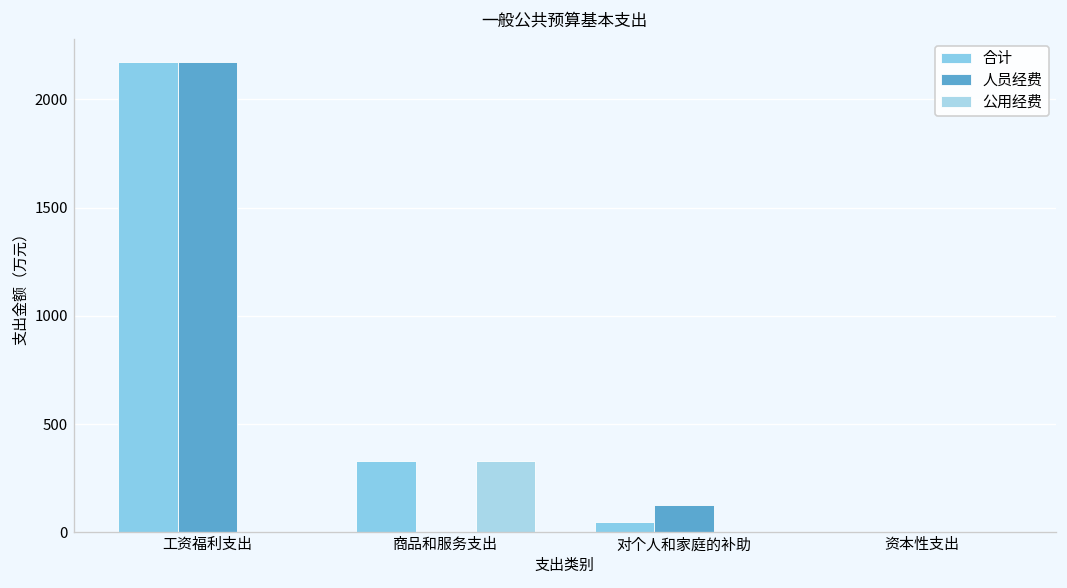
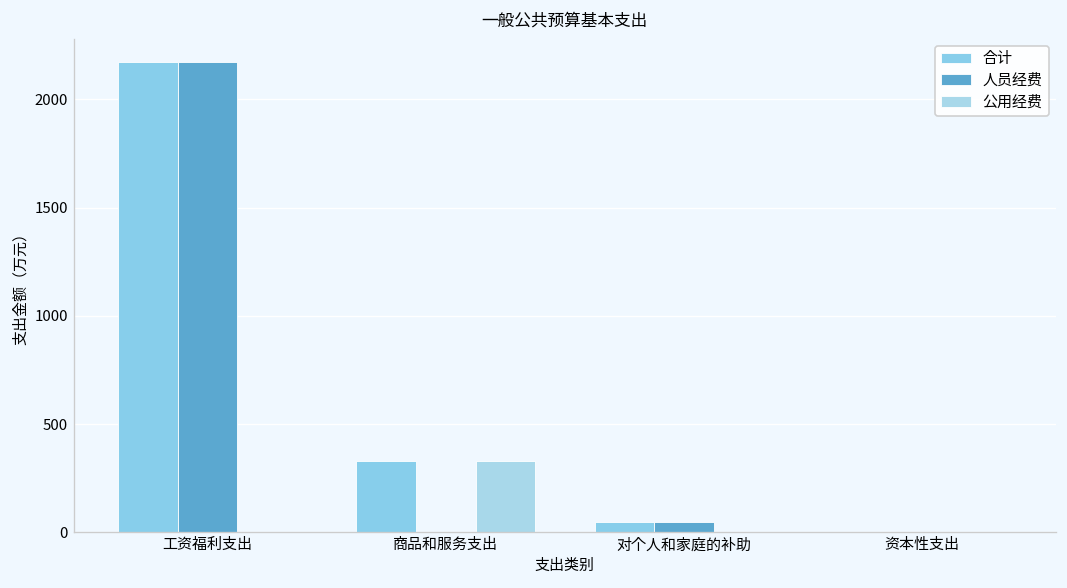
  {
    "人员经费": {
      "工资福利支出": 2170,
      "商品和服务支出": 0,
-     "对个人和家庭的补助": 130,
+     "对个人和家庭的补助": 50,
      "资本性支出": 0
    }
  }
